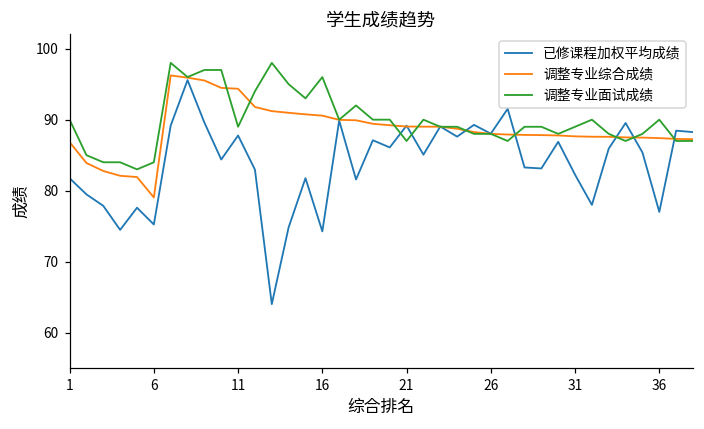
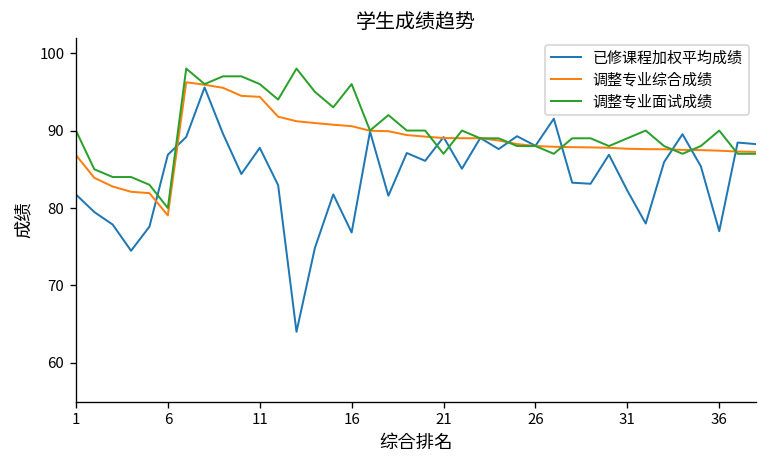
  {
    "已修课程加权平均成绩": {
      "1": 82,
-     "6": 75,
+     "6": 87,
      "11": 88,
-     "16": 74,
+     "16": 77,
      "31": 82,
      "36": 77
    },
    "调整专业综合成绩": {
      "1": 87,
      "6": 79,
      "11": 94,
      "16": 91,
      "31": 88,
      "36": 87
    },
    "调整专业面试成绩": {
      "1": 90,
-     "6": 84,
-     "11": 89,
+     "6": 80,
+     "11": 96,
      "16": 96,
      "21": 87,
      "31": 89,
      "36": 90
    }
  }
